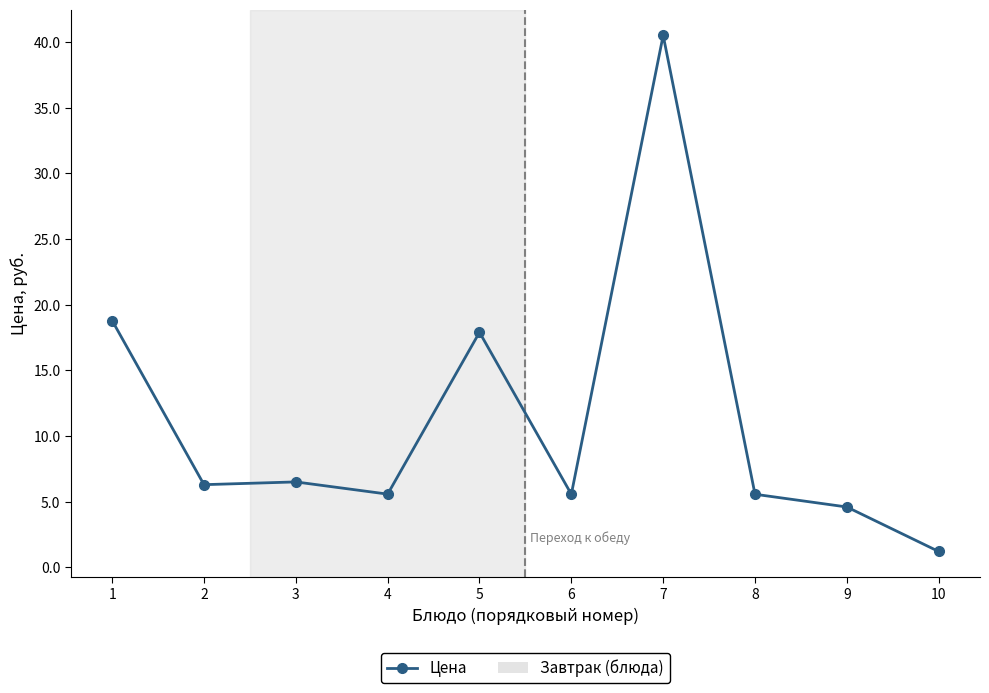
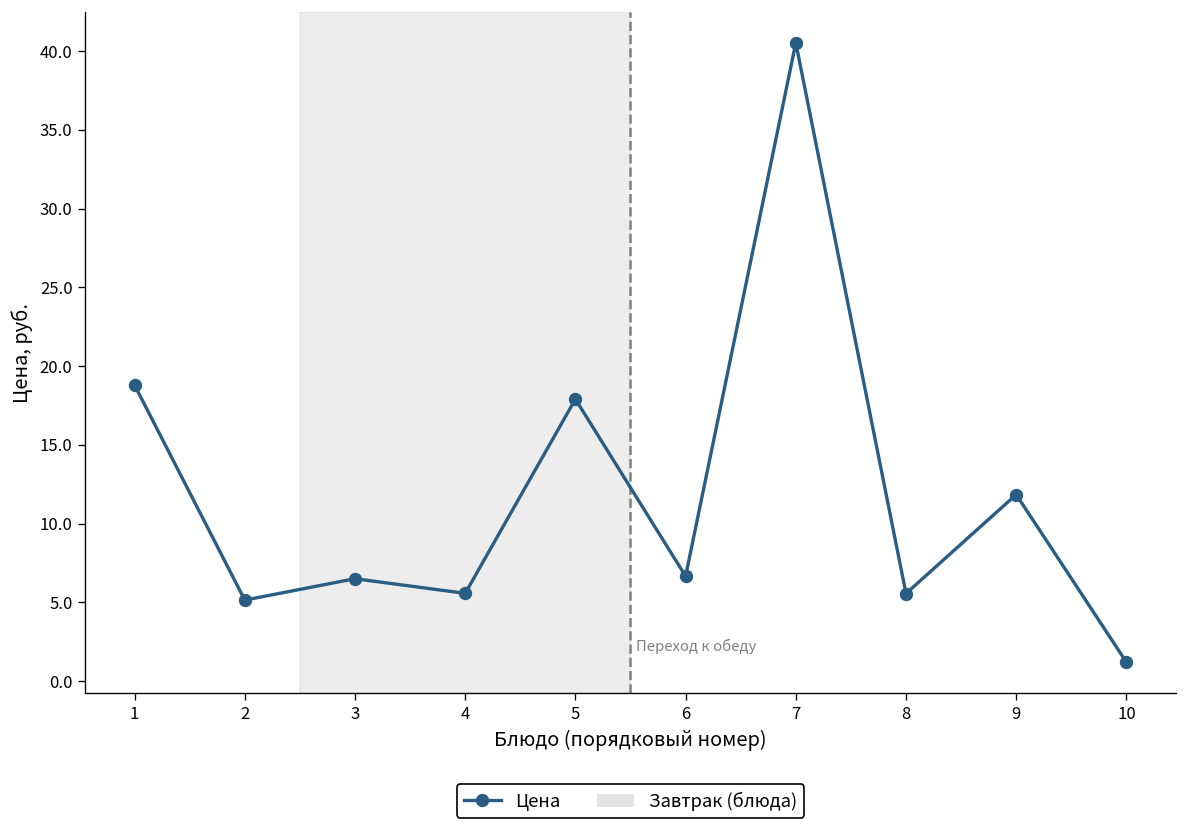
  {
    "1": 18.8,
-   "2": 6.3,
+   "2": 5.1,
    "3": 6.5,
    "4": 5.6,
    "5": 17.9,
-   "6": 5.6,
+   "6": 6.7,
    "7": 40.5,
    "8": 5.6,
-   "9": 4.6,
+   "9": 11.8,
    "10": 1.2
  }
